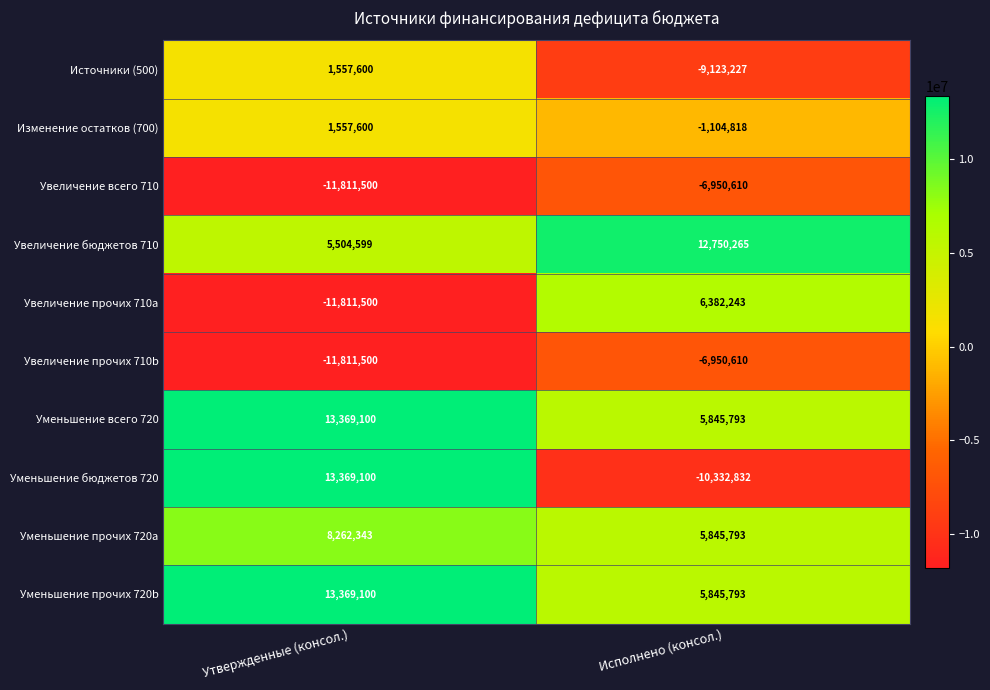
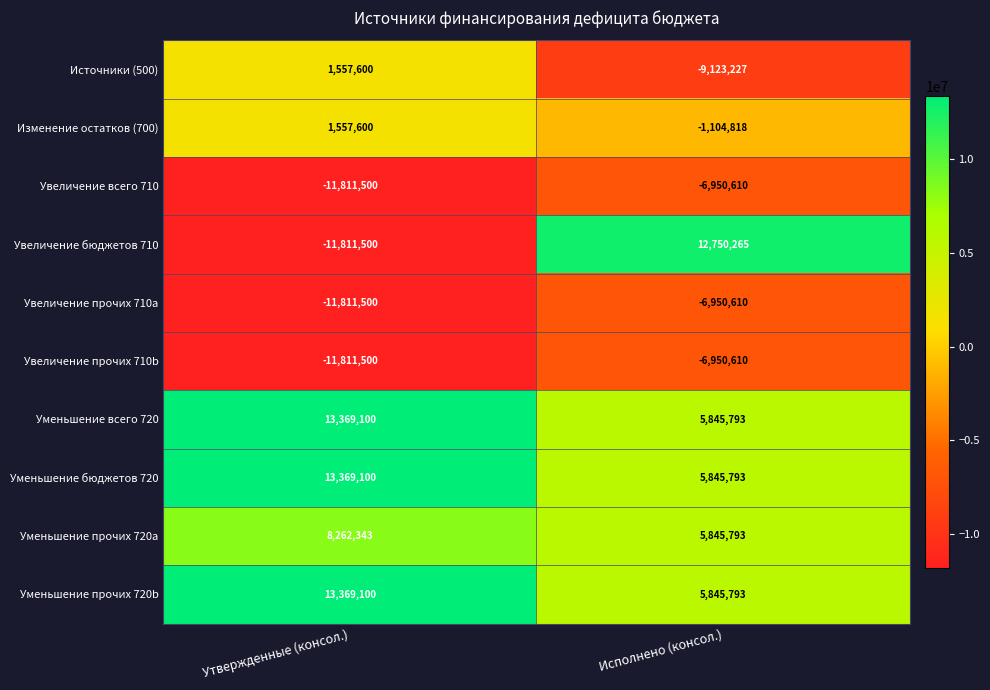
  {
    "Источники (500)": {
      "Утвержденные (консол.)": "1,557,600",
      "Исполнено (консол.)": "-9,123,227"
    },
    "Изменение остатков (700)": {
      "Утвержденные (консол.)": "1,557,600",
      "Исполнено (консол.)": "-1,104,818"
    },
    "Увеличение всего 710": {
      "Утвержденные (консол.)": "-11,811,500",
      "Исполнено (консол.)": "-6,950,610"
    },
    "Увеличение бюджетов 710": {
-     "Утвержденные (консол.)": "5,504,599",
+     "Утвержденные (консол.)": "-11,811,500",
      "Исполнено (консол.)": "12,750,265"
    },
    "Увеличение прочих 710a": {
      "Утвержденные (консол.)": "-11,811,500",
-     "Исполнено (консол.)": "6,382,243"
+     "Исполнено (консол.)": "-6,950,610"
    },
    "Увеличение прочих 710b": {
      "Утвержденные (консол.)": "-11,811,500",
      "Исполнено (консол.)": "-6,950,610"
    },
    "Уменьшение всего 720": {
      "Утвержденные (консол.)": "13,369,100",
      "Исполнено (консол.)": "5,845,793"
    },
    "Уменьшение бюджетов 720": {
      "Утвержденные (консол.)": "13,369,100",
-     "Исполнено (консол.)": "-10,332,832"
+     "Исполнено (консол.)": "5,845,793"
    },
    "Уменьшение прочих 720a": {
      "Утвержденные (консол.)": "8,262,343",
      "Исполнено (консол.)": "5,845,793"
    },
    "Уменьшение прочих 720b": {
      "Утвержденные (консол.)": "13,369,100",
      "Исполнено (консол.)": "5,845,793"
    }
  }
